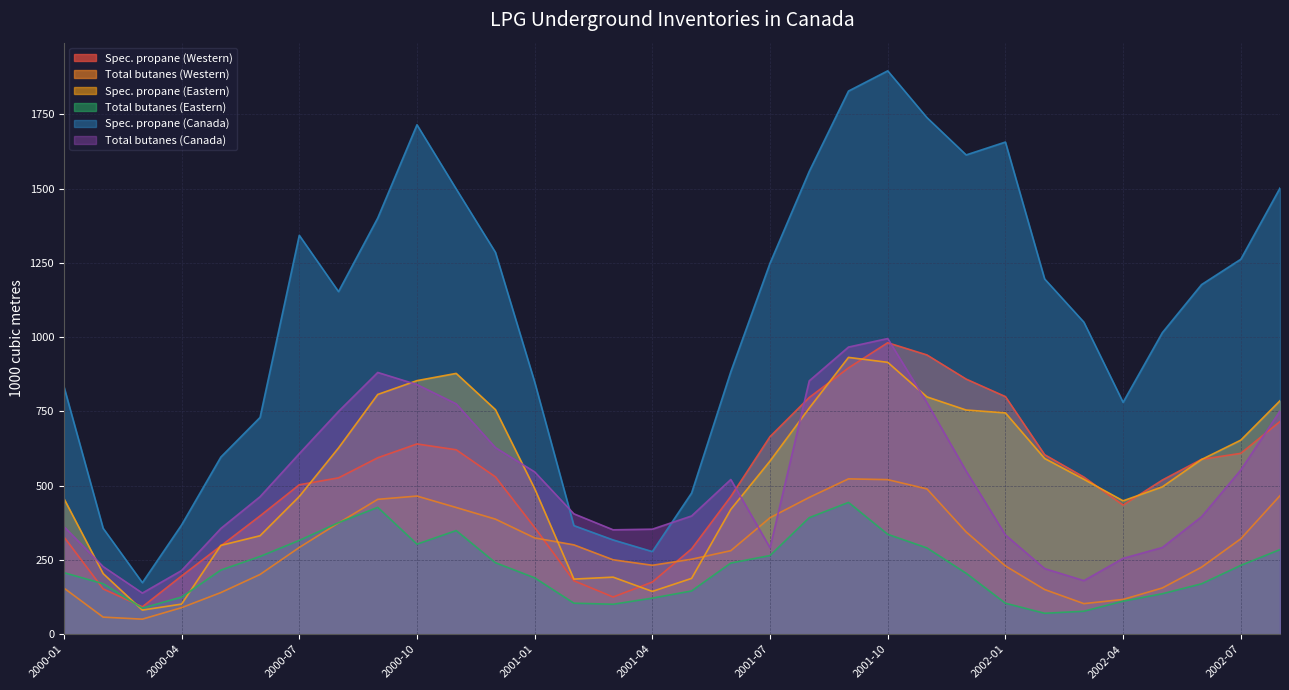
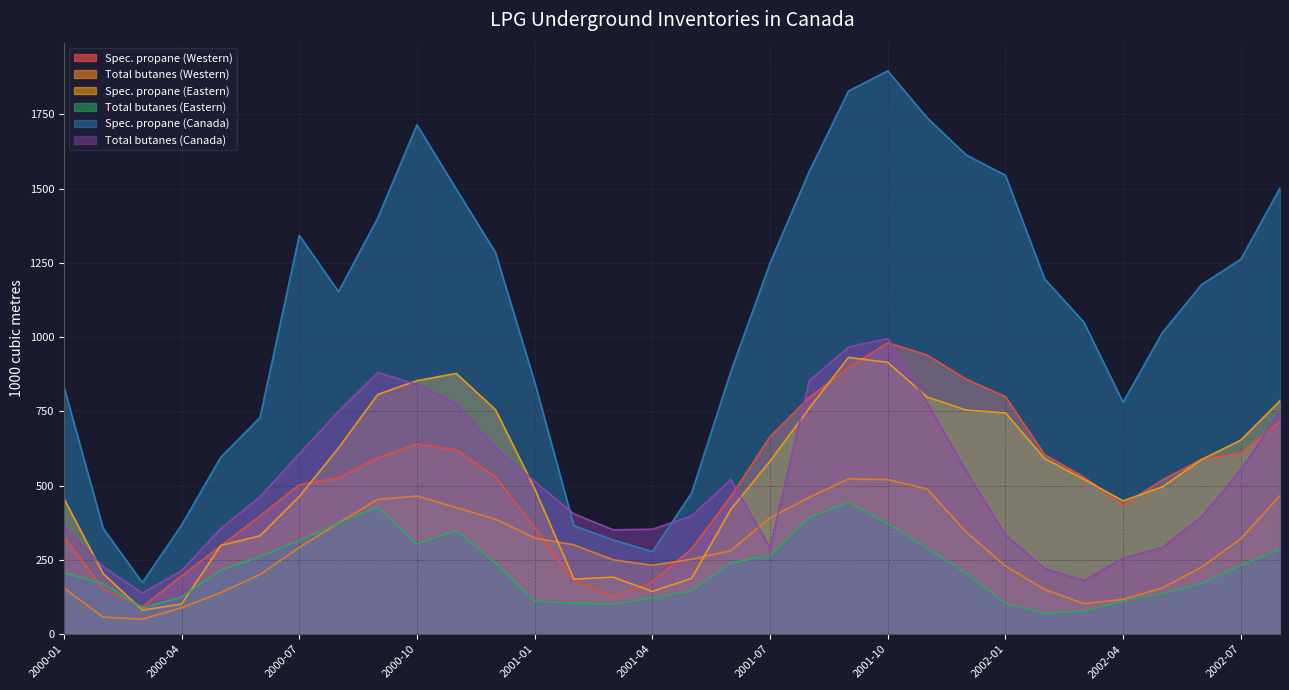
  {
    "Total butanes (Eastern)": {
      "2000-01": 210,
      "2000-04": 120,
      "2000-07": 320,
      "2000-10": 300,
-     "2001-01": 190,
+     "2001-01": 110,
      "2001-04": 120,
      "2001-07": 260,
-     "2001-10": 340,
+     "2001-10": 370,
      "2002-01": 100,
      "2002-07": 230
    },
    "Spec. propane (Canada)": {
      "2000-01": 830,
      "2000-04": 370,
      "2000-07": 1340,
      "2000-10": 1710,
      "2001-01": 850,
      "2001-04": 280,
      "2001-07": 1250,
      "2001-10": 1900,
-     "2002-01": 1660,
+     "2002-01": 1540,
      "2002-04": 780,
      "2002-07": 1260
    },
    "Total butanes (Canada)": {
      "2000-01": 360,
      "2000-04": 210,
      "2000-07": 610,
      "2000-10": 840,
-     "2001-01": 550,
+     "2001-01": 510,
      "2001-04": 350,
      "2001-07": 290,
      "2001-10": 1000,
      "2002-01": 330,
      "2002-04": 260,
      "2002-07": 550
    }
  }
